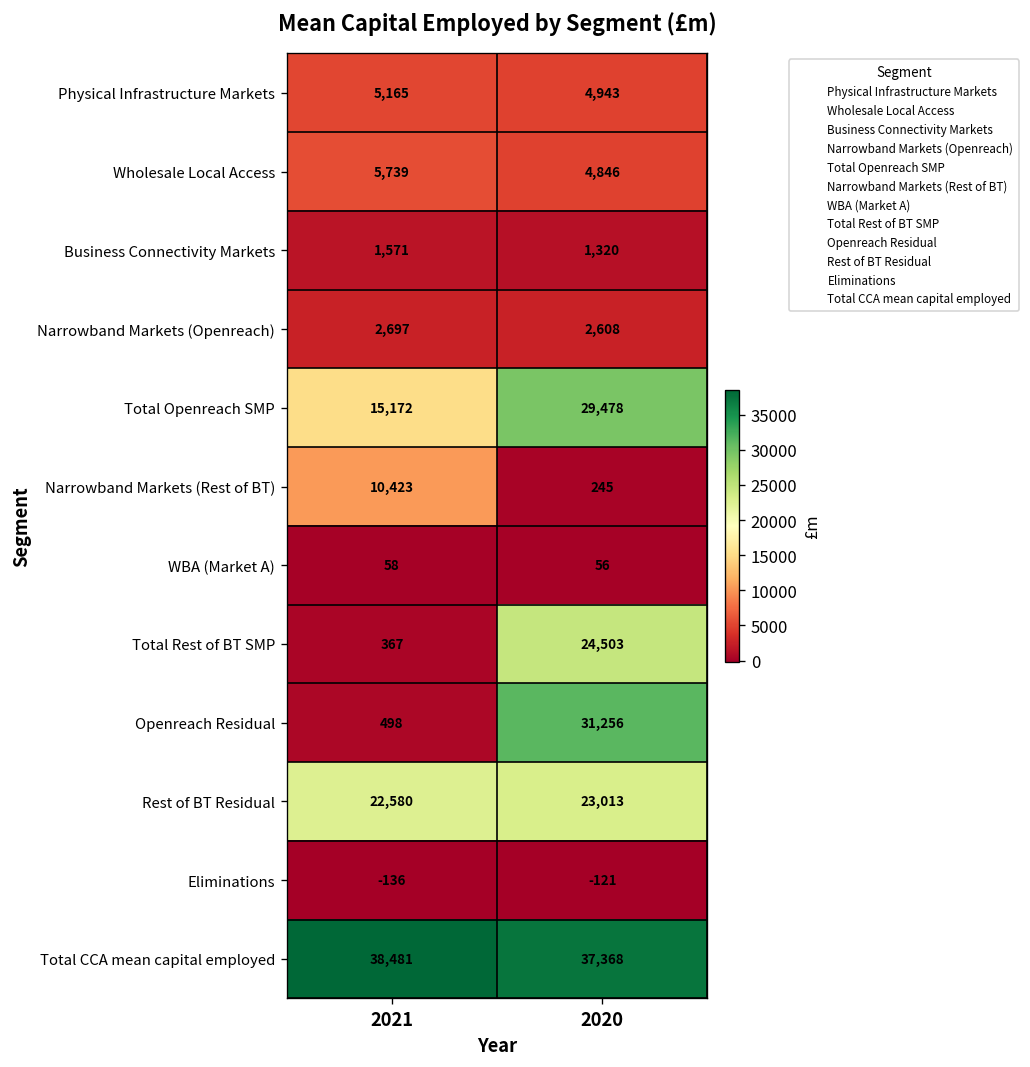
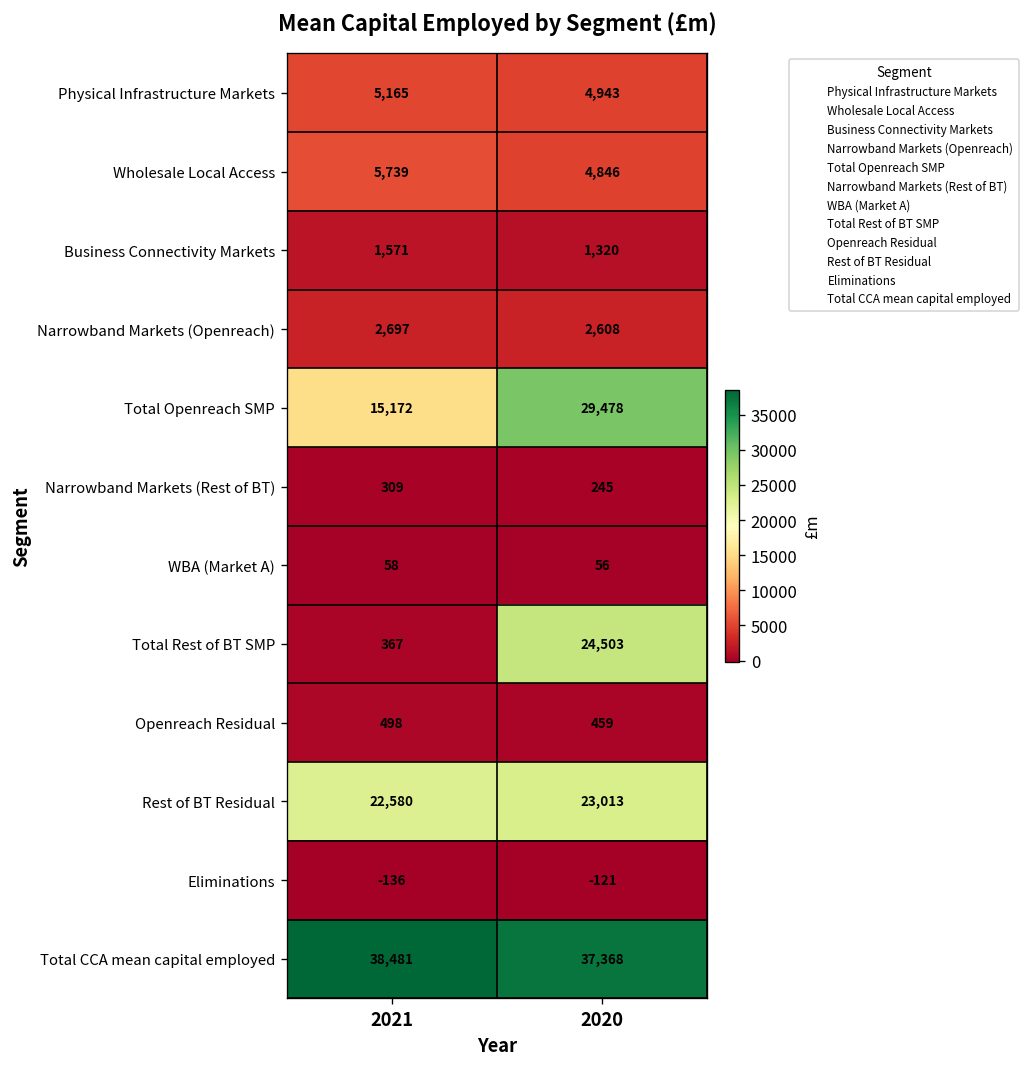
  {
    "Physical Infrastructure Markets": {
      "2021": "5,165",
      "2020": "4,943"
    },
    "Wholesale Local Access": {
      "2021": "5,739",
      "2020": "4,846"
    },
    "Business Connectivity Markets": {
      "2021": "1,571",
      "2020": "1,320"
    },
    "Narrowband Markets (Openreach)": {
      "2021": "2,697",
      "2020": "2,608"
    },
    "Total Openreach SMP": {
      "2021": "15,172",
      "2020": "29,478"
    },
    "Narrowband Markets (Rest of BT)": {
-     "2021": "10,423",
+     "2021": "309",
      "2020": "245"
    },
    "WBA (Market A)": {
      "2021": "58",
      "2020": "56"
    },
    "Total Rest of BT SMP": {
      "2021": "367",
      "2020": "24,503"
    },
    "Openreach Residual": {
      "2021": "498",
-     "2020": "31,256"
+     "2020": "459"
    },
    "Rest of BT Residual": {
      "2021": "22,580",
      "2020": "23,013"
    },
    "Eliminations": {
      "2021": "-136",
      "2020": "-121"
    },
    "Total CCA mean capital employed": {
      "2021": "38,481",
      "2020": "37,368"
    }
  }
